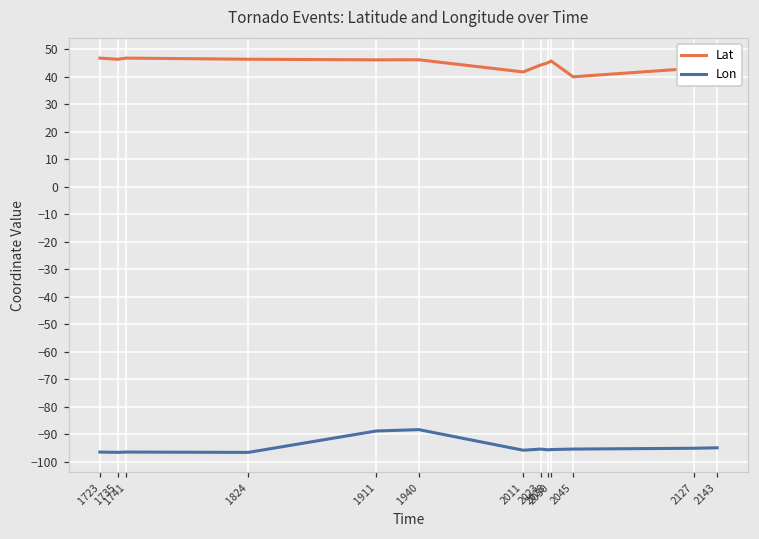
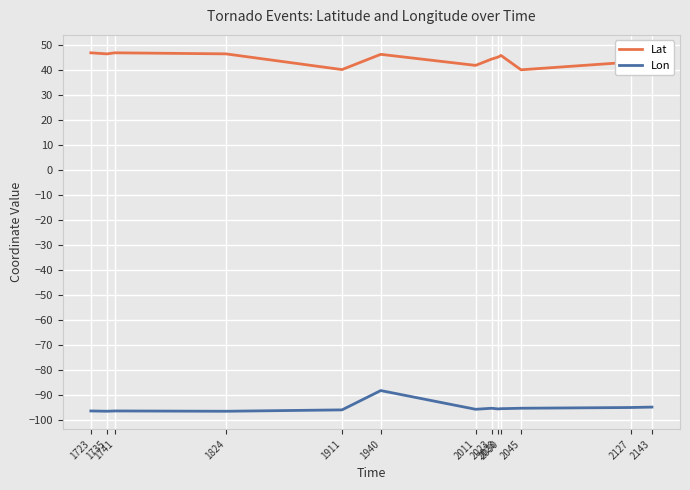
  {
    "Lat": {
      "1723": 47,
      "1735": 46,
      "1741": 47,
      "1824": 46,
-     "1911": 46,
+     "1911": 40,
      "1940": 46,
      "2011": 42,
      "2023": 44,
      "2028": 45,
      "2030": 46,
      "2045": 40
    },
    "Lon": {
      "1723": -97,
      "1735": -97,
      "1741": -97,
      "1824": -97,
-     "1911": -89,
+     "1911": -96,
      "1940": -88,
      "2011": -96,
      "2023": -95,
      "2028": -96,
      "2030": -96,
      "2045": -95,
      "2127": -95,
      "2143": -95
    }
  }
